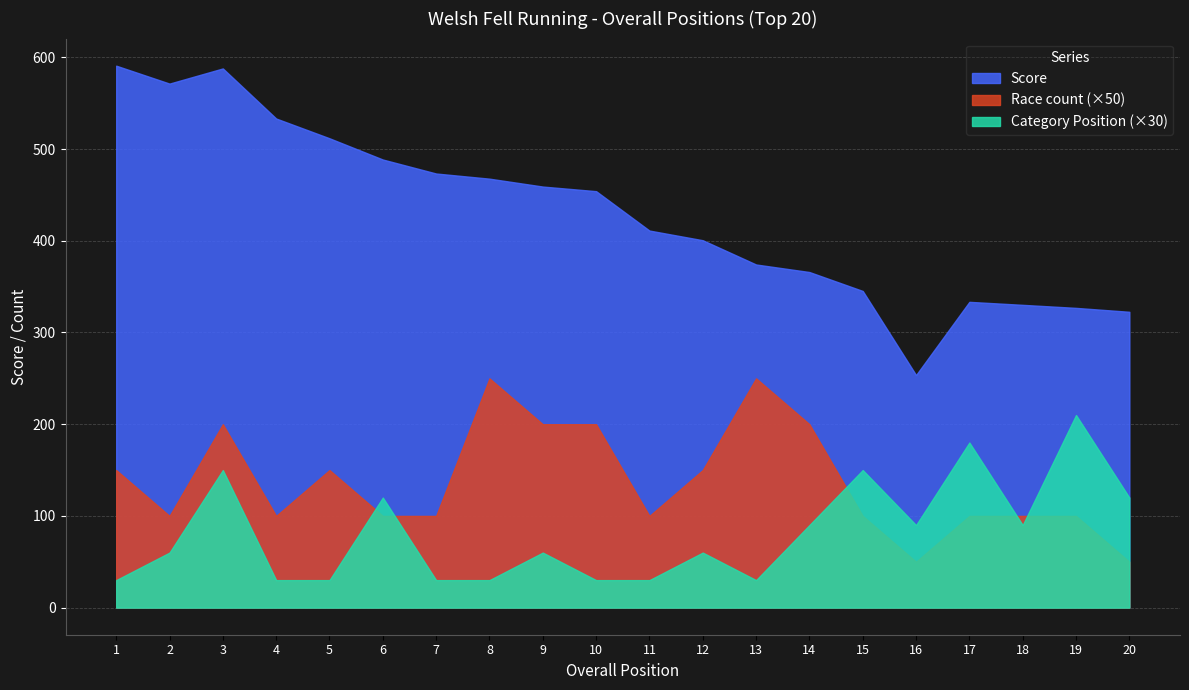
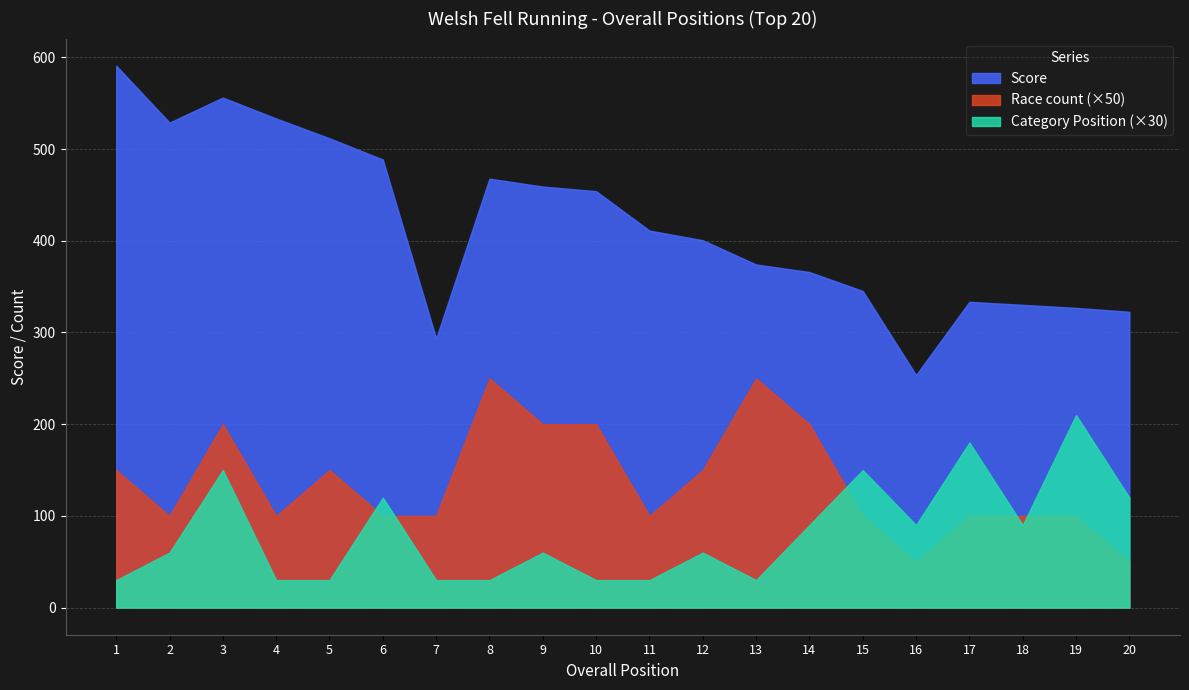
  {
    "Score": {
      "1": 590,
-     "2": 570,
-     "3": 590,
+     "2": 530,
+     "3": 560,
      "4": 530,
      "5": 510,
      "6": 490,
-     "7": 470,
+     "7": 290,
      "8": 470,
      "9": 460,
      "10": 450,
      "11": 410,
      "12": 400,
      "13": 370,
      "14": 370,
      "15": 350,
      "16": 250,
      "17": 330,
      "18": 330,
      "19": 330,
      "20": 320
    },
    "Race count (×50)": {
      "1": 150,
      "2": 100,
      "3": 200,
      "4": 100,
      "5": 150,
      "6": 100,
      "7": 100,
      "8": 250,
      "9": 200,
      "10": 200,
      "11": 100,
      "12": 150,
      "13": 250,
      "14": 200,
      "15": 100,
      "16": 50,
      "17": 100,
      "18": 100,
      "19": 100,
      "20": 50
    },
    "Category Position (×30)": {
      "1": 30,
      "2": 60,
      "3": 150,
      "4": 30,
      "5": 30,
      "6": 120,
      "7": 30,
      "8": 30,
      "9": 60,
      "10": 30,
      "11": 30,
      "12": 60,
      "13": 30,
      "14": 90,
      "15": 150,
      "16": 90,
      "17": 180,
      "18": 90,
      "19": 210,
      "20": 120
    }
  }
